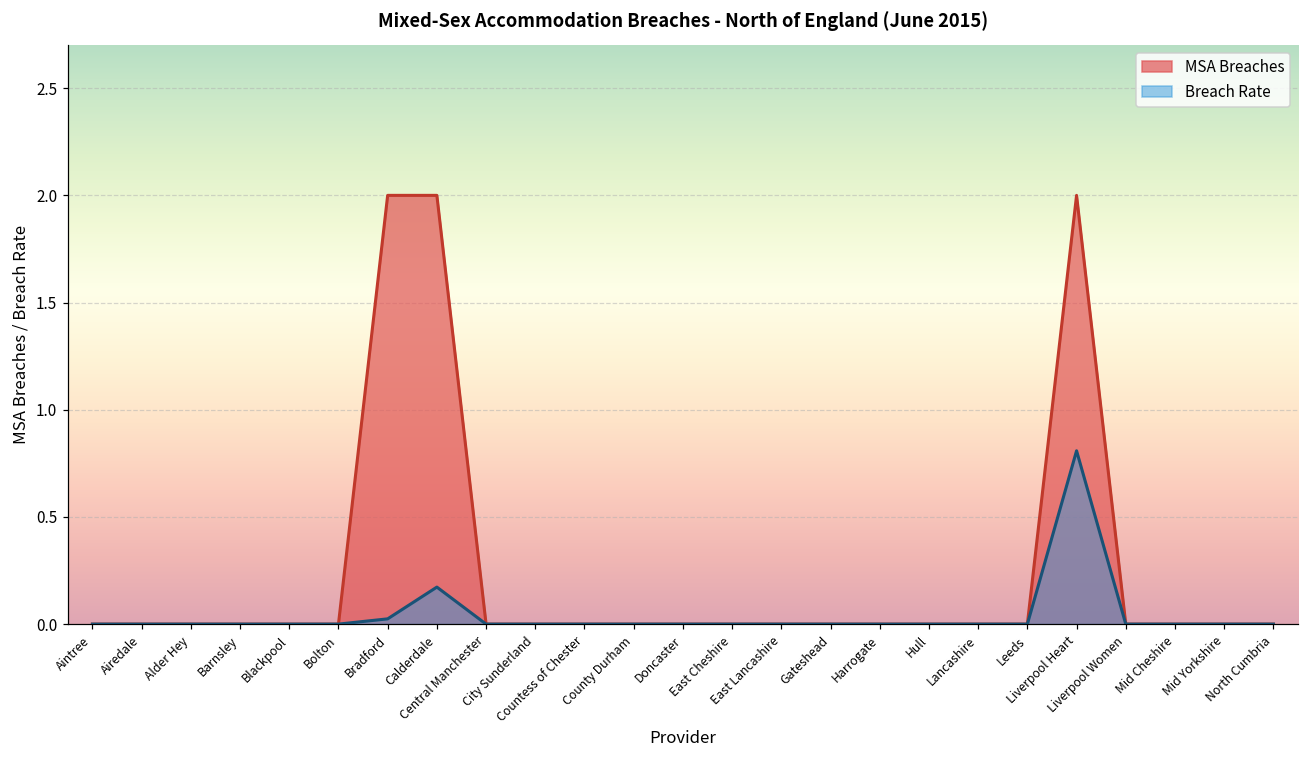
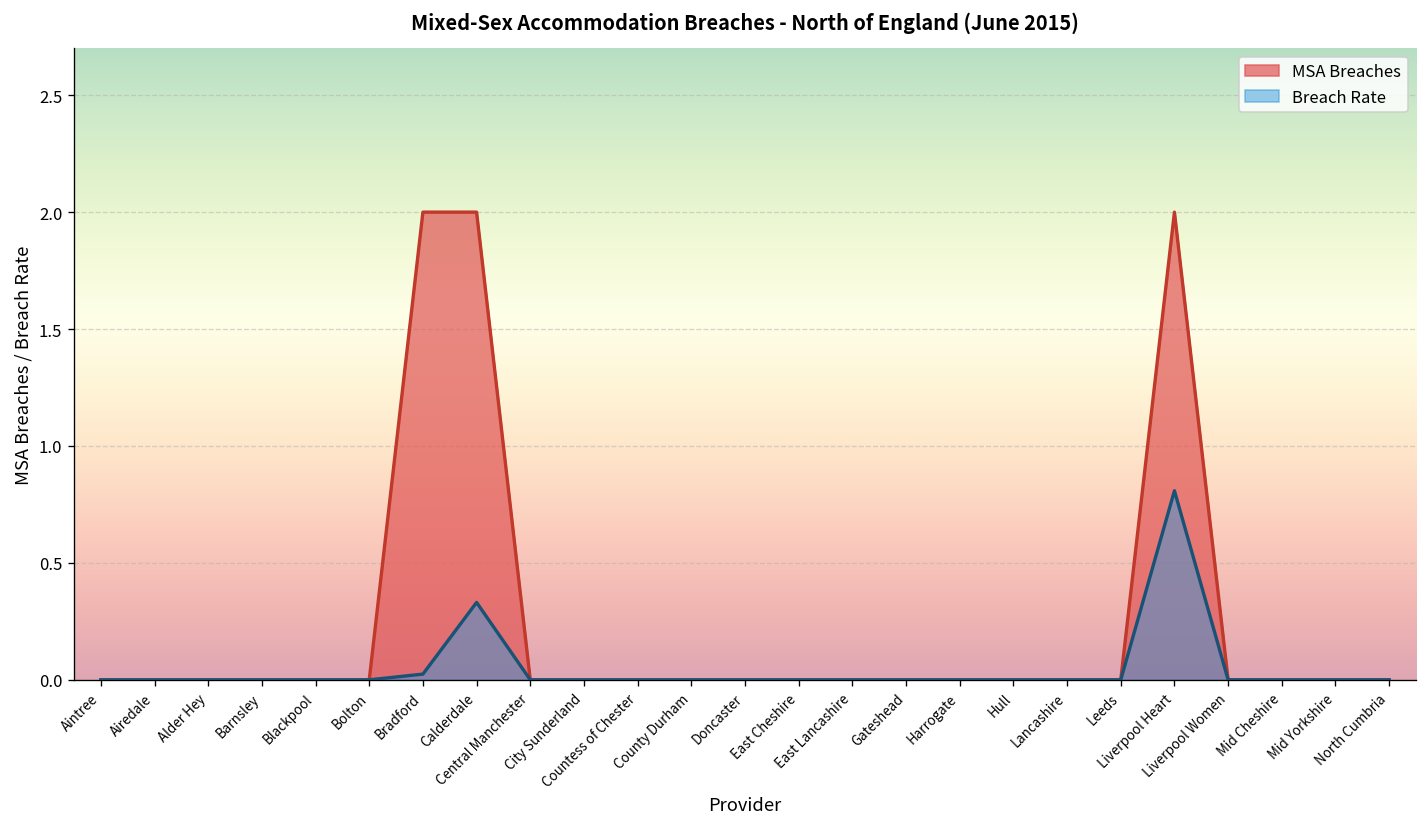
  {
    "MSA Breaches": {
      "Bradford": 2.00,
      "Calderdale": 2.00,
      "Liverpool Heart": 2.00
    },
    "Breach Rate": {
      "Bradford": 0.02,
-     "Calderdale": 0.17,
+     "Calderdale": 0.33,
      "Liverpool Heart": 0.81
    }
  }
